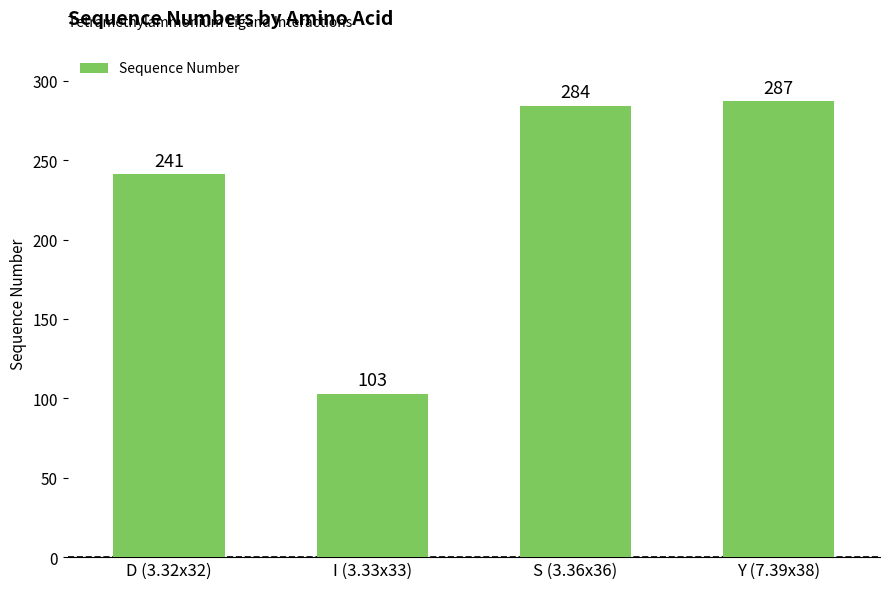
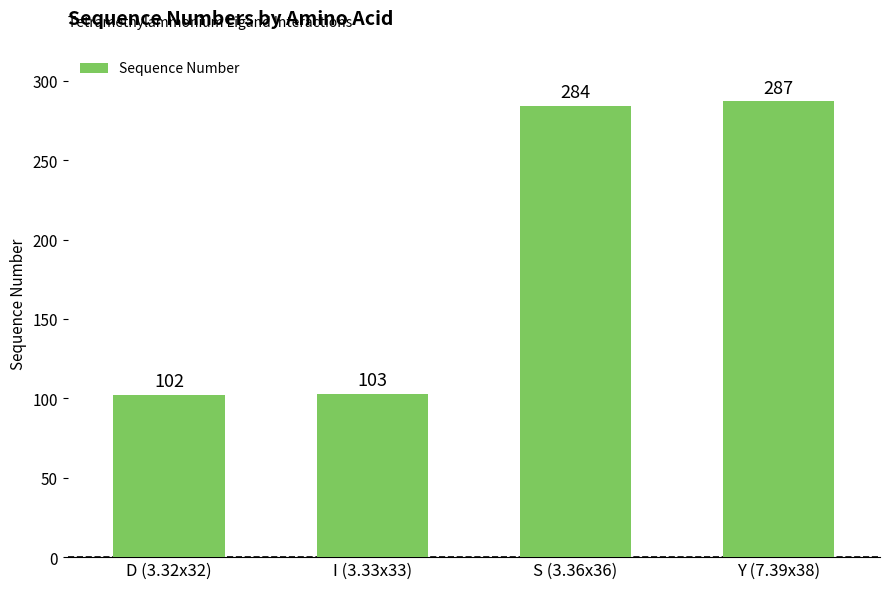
  {
-   "D (3.32x32)": 241,
+   "D (3.32x32)": 102,
    "I (3.33x33)": 103,
    "S (3.36x36)": 284,
    "Y (7.39x38)": 287
  }
